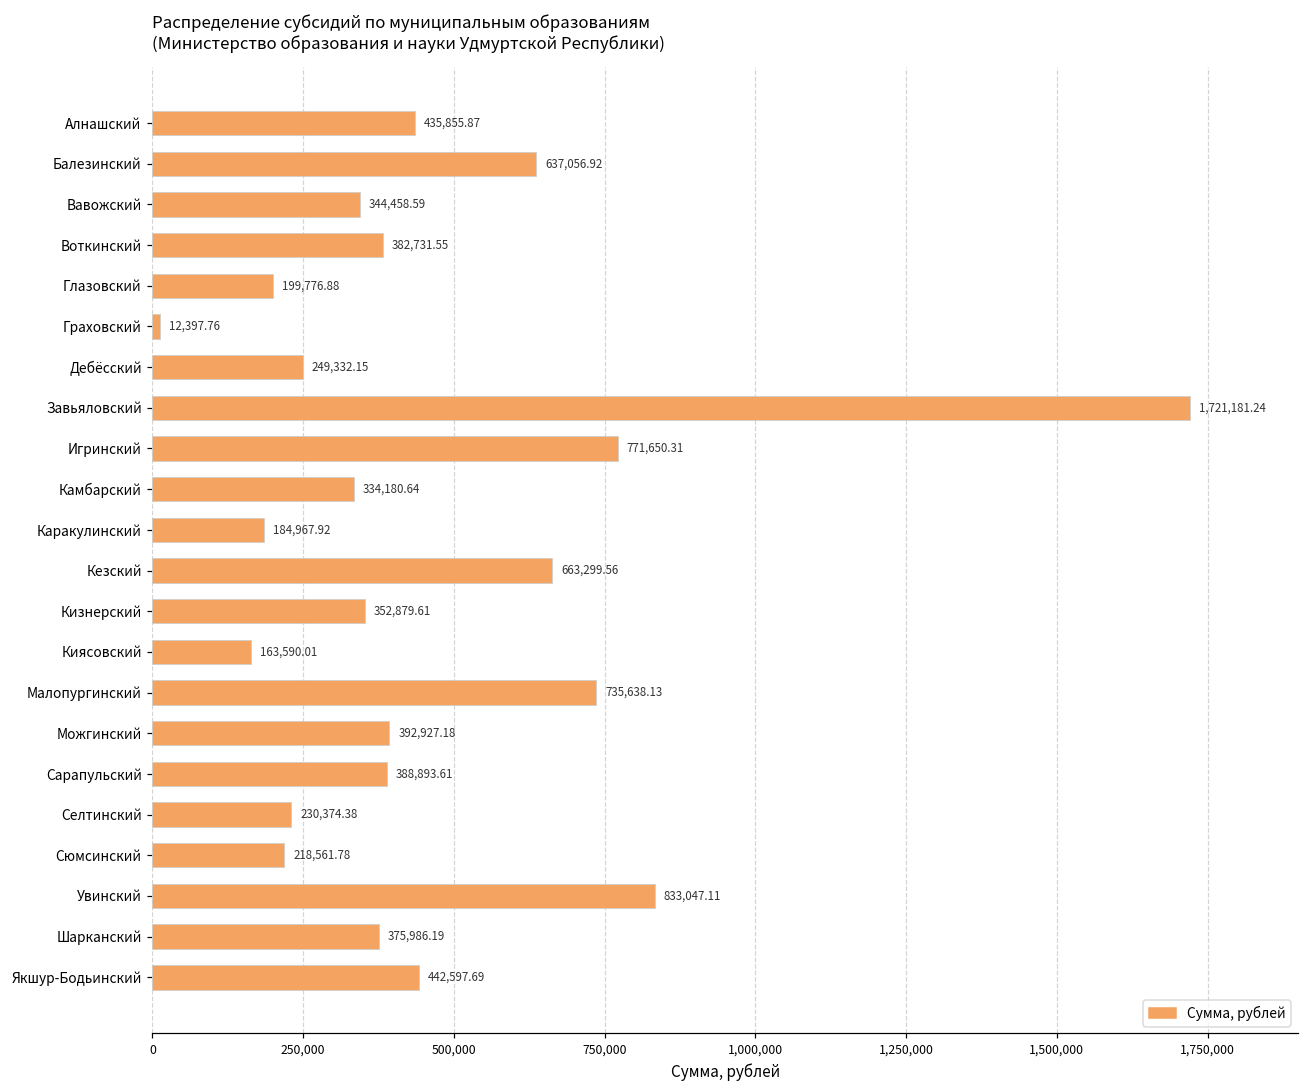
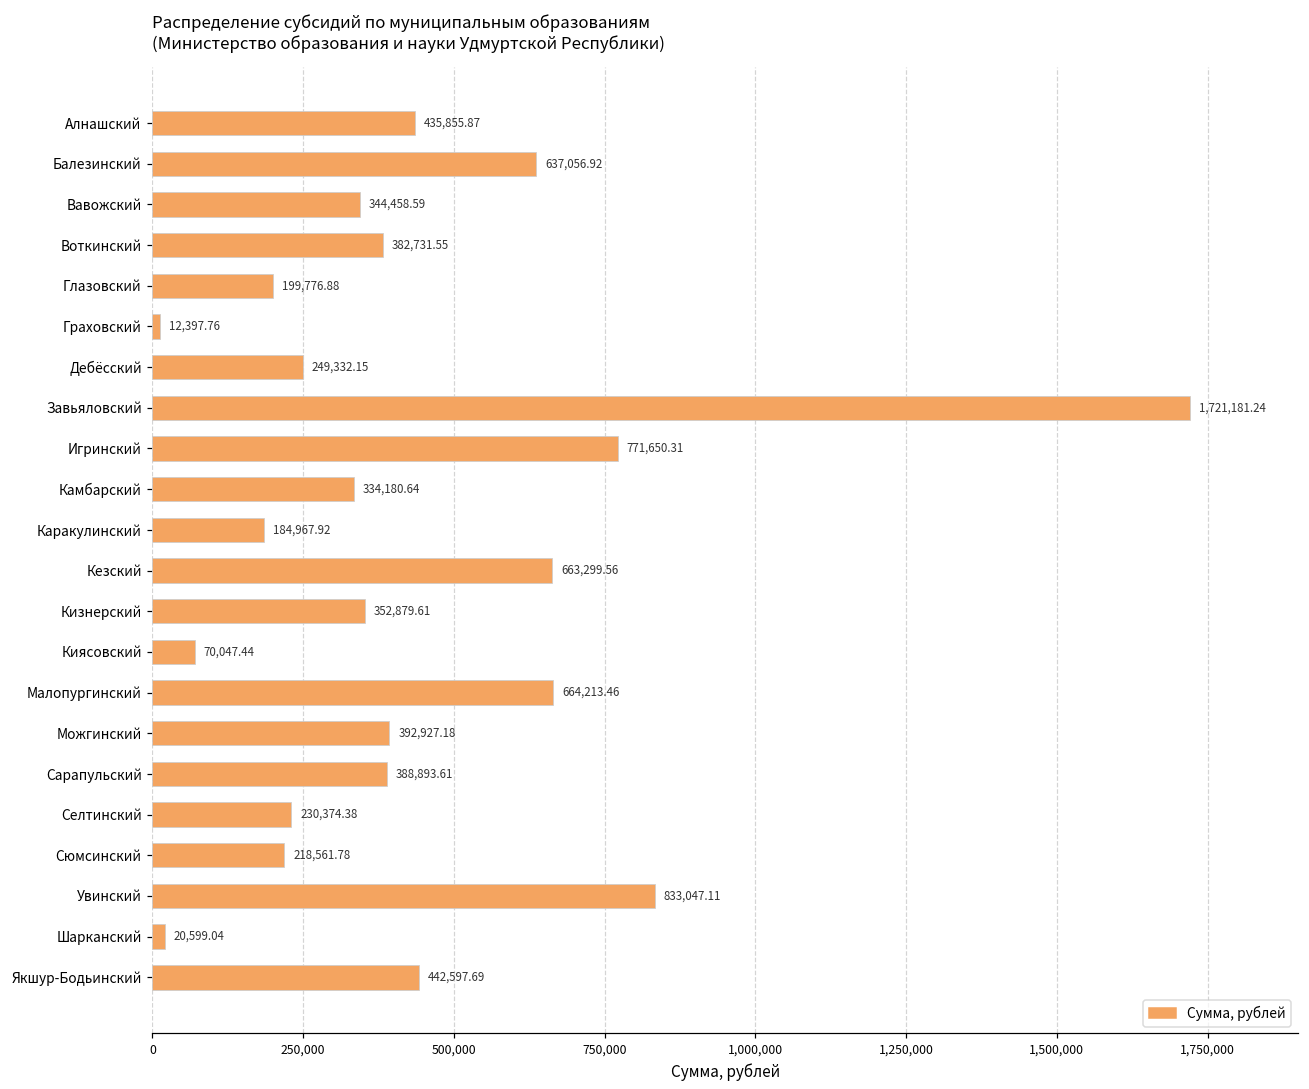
  {
    "Алнашский": "435,855.87",
    "Балезинский": "637,056.92",
    "Вавожский": "344,458.59",
    "Воткинский": "382,731.55",
    "Глазовский": "199,776.88",
    "Граховский": "12,397.76",
    "Дебёсский": "249,332.15",
    "Завьяловский": "1,721,181.24",
    "Игринский": "771,650.31",
    "Камбарский": "334,180.64",
    "Каракулинский": "184,967.92",
    "Кезский": "663,299.56",
    "Кизнерский": "352,879.61",
-   "Киясовский": "163,590.01",
-   "Малопургинский": "735,638.13",
+   "Киясовский": "70,047.44",
+   "Малопургинский": "664,213.46",
    "Можгинский": "392,927.18",
    "Сарапульский": "388,893.61",
    "Селтинский": "230,374.38",
    "Сюмсинский": "218,561.78",
    "Увинский": "833,047.11",
-   "Шарканский": "375,986.19",
+   "Шарканский": "20,599.04",
    "Якшур-Бодьинский": "442,597.69"
  }
